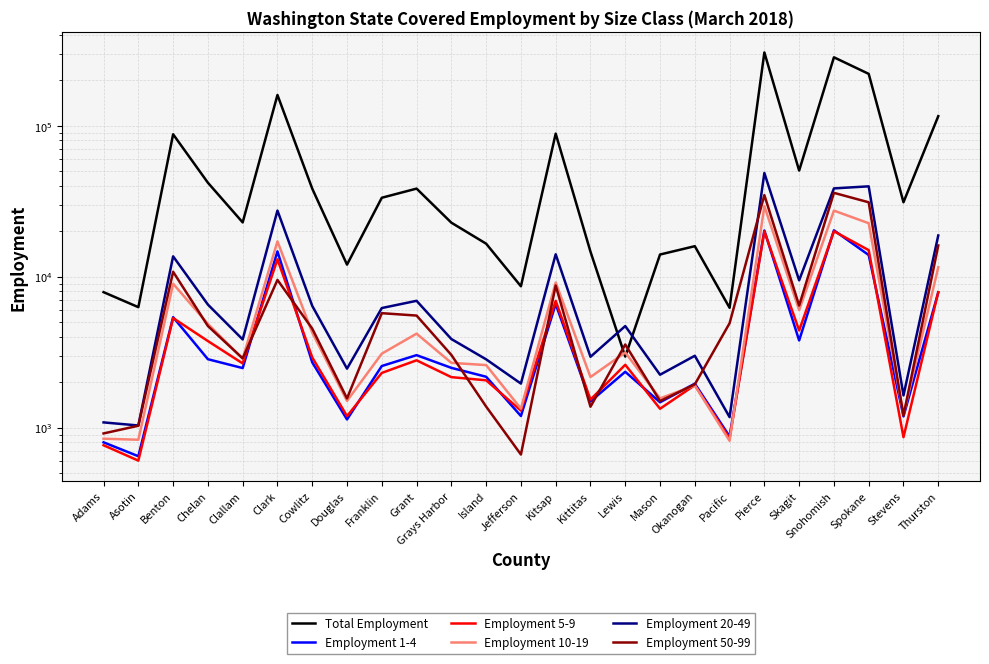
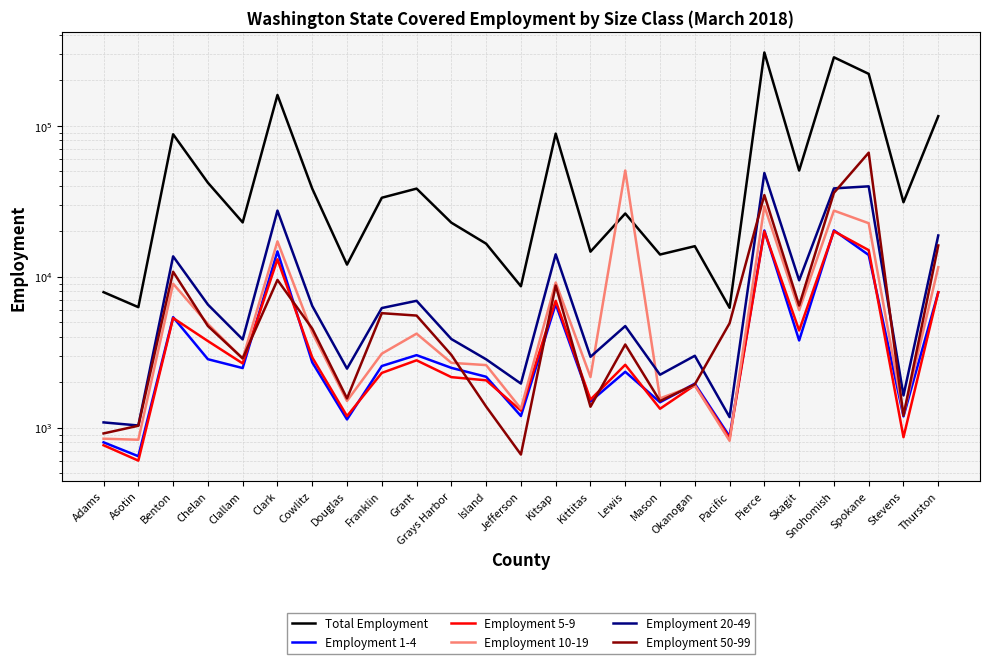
  {
    "Total Employment": {
      "Adams": 8000,
      "Asotin": 6300,
      "Benton": 90000,
      "Chelan": 42000,
      "Clallam": 23000,
      "Clark": 160000,
      "Cowlitz": 38000,
      "Douglas": 12000,
      "Franklin": 33000,
      "Grant": 38000,
      "Grays Harbor": 23000,
      "Island": 17000,
      "Jefferson": 9000,
      "Kitsap": 90000,
      "Kittitas": 15000,
-     "Lewis": 3000,
+     "Lewis": 26000,
      "Mason": 14000,
      "Okanogan": 16000,
      "Pacific": 6200,
      "Pierce": 310000,
      "Skagit": 51000,
      "Snohomish": 280000,
      "Spokane": 220000,
      "Stevens": 31000,
      "Thurston": 120000
    },
    "Employment 1-4": {
      "Adams": 800,
      "Asotin": 650,
      "Chelan": 2800,
      "Clallam": 2500,
      "Clark": 15000,
      "Cowlitz": 2700,
      "Douglas": 1100,
      "Franklin": 2600,
      "Grant": 3000,
      "Grays Harbor": 2500,
      "Island": 2200,
      "Jefferson": 1200,
      "Kitsap": 7000,
      "Lewis": 2300,
      "Skagit": 3800,
      "Spokane": 14000
    },
    "Employment 5-9": {
      "Adams": 800,
      "Asotin": 610,
      "Chelan": 3700,
      "Clallam": 2700,
      "Clark": 13000,
      "Cowlitz": 2900,
      "Douglas": 1200,
      "Franklin": 2300,
      "Grant": 2800,
      "Grays Harbor": 2200,
      "Island": 2100,
      "Kitsap": 7000,
      "Lewis": 2600,
      "Mason": 1300,
      "Skagit": 4400,
      "Spokane": 15000,
      "Stevens": 900
    },
    "Employment 10-19": {
      "Adams": 800,
      "Asotin": 800,
      "Benton": 9000,
      "Clark": 17000,
      "Cowlitz": 4300,
      "Franklin": 3100,
      "Grant": 4200,
      "Grays Harbor": 2700,
      "Island": 2600,
      "Kitsap": 9000,
      "Kittitas": 2200,
-     "Lewis": 3100,
+     "Lewis": 51000,
      "Mason": 1600,
      "Pierce": 29000,
      "Skagit": 6000,
      "Snohomish": 27000,
      "Spokane": 23000,
      "Thurston": 12000
    },
    "Employment 20-49": {
      "Adams": 1100,
      "Benton": 14000,
      "Chelan": 6500,
      "Clallam": 3800,
      "Clark": 27000,
      "Cowlitz": 6400,
      "Douglas": 2500,
      "Franklin": 6200,
      "Grant": 7000,
      "Grays Harbor": 3900,
      "Island": 2800,
      "Jefferson": 2000,
      "Kitsap": 14000,
      "Kittitas": 2900,
      "Lewis": 4700,
      "Mason": 2200,
      "Okanogan": 3000,
      "Pacific": 1200,
      "Pierce": 49000,
      "Skagit": 9000,
      "Snohomish": 38000,
      "Spokane": 40000,
      "Stevens": 1600,
      "Thurston": 19000
    },
    "Employment 50-99": {
      "Adams": 900,
      "Benton": 11000,
      "Clark": 10000,
      "Cowlitz": 4500,
      "Franklin": 5700,
      "Grant": 5500,
      "Grays Harbor": 3000,
      "Island": 1400,
      "Jefferson": 700,
      "Kitsap": 9000,
      "Kittitas": 1400,
      "Lewis": 3600,
      "Pacific": 4900,
      "Pierce": 35000,
      "Skagit": 6400,
      "Snohomish": 36000,
-     "Spokane": 31000,
+     "Spokane": 70000,
      "Thurston": 16000
    }
  }
